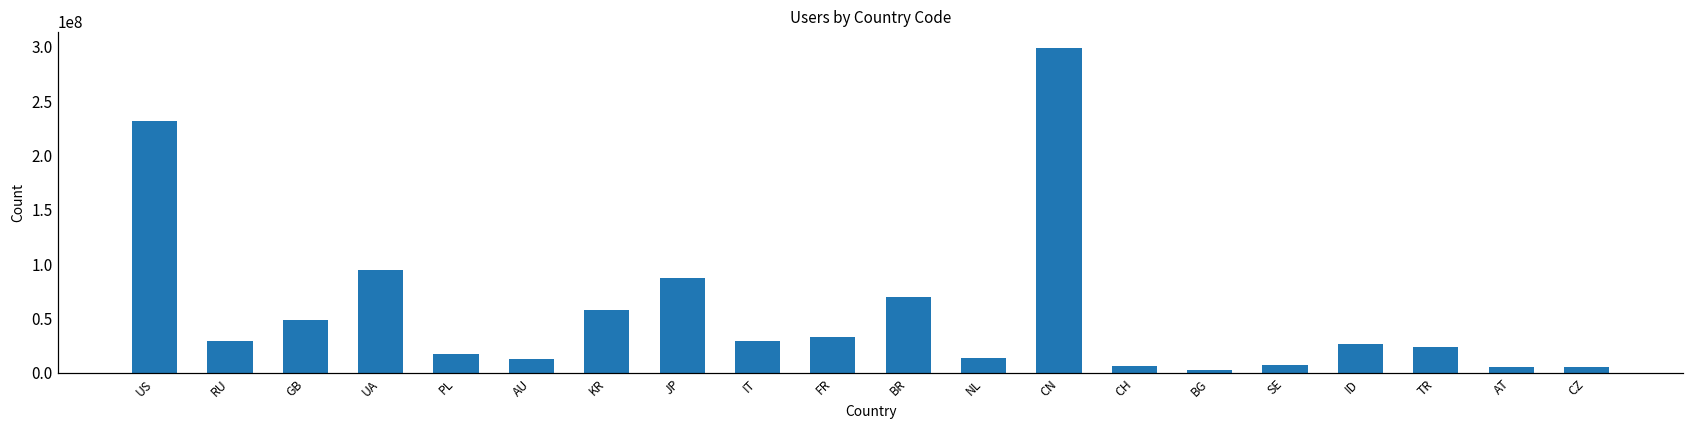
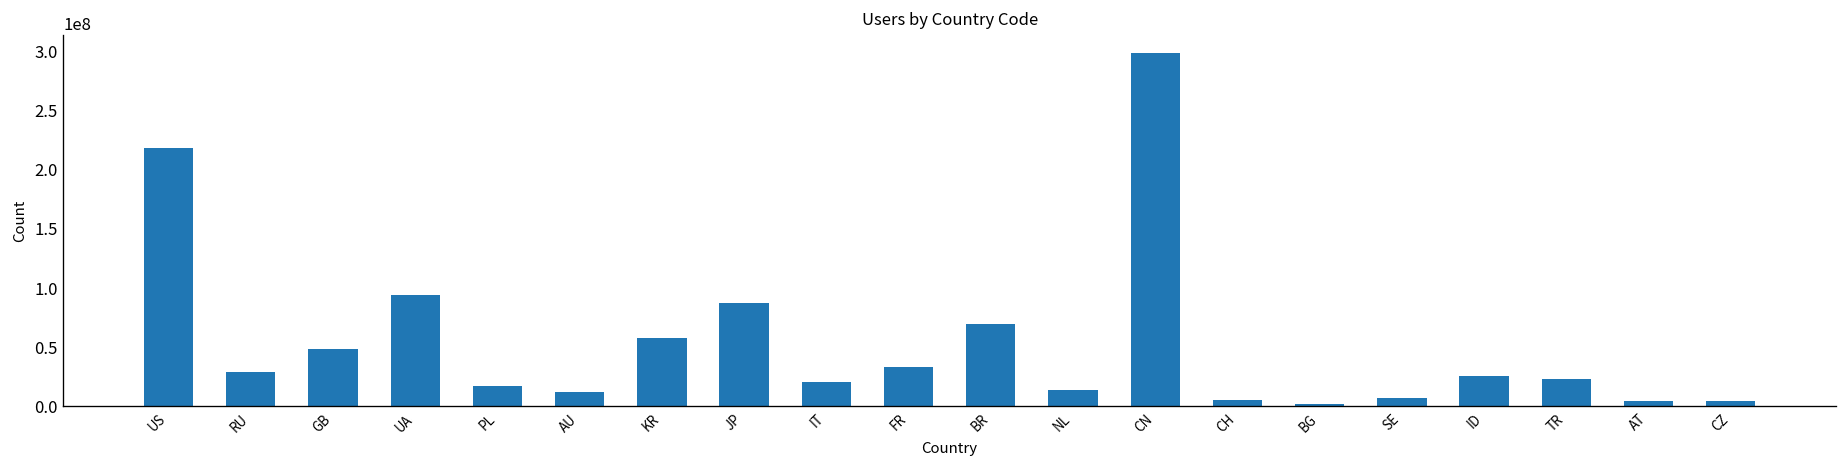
  {
-   "US": 230000000,
+   "US": 220000000,
    "RU": 30000000,
    "GB": 50000000,
    "UA": 90000000,
    "PL": 20000000,
    "AU": 10000000,
    "KR": 60000000,
    "JP": 90000000,
-   "IT": 30000000,
+   "IT": 20000000,
    "FR": 30000000,
    "BR": 70000000,
    "NL": 10000000,
    "CN": 300000000,
    "CH": 10000000,
    "SE": 10000000,
    "ID": 30000000,
    "TR": 20000000,
    "AT": 0,
    "CZ": 10000000
  }
